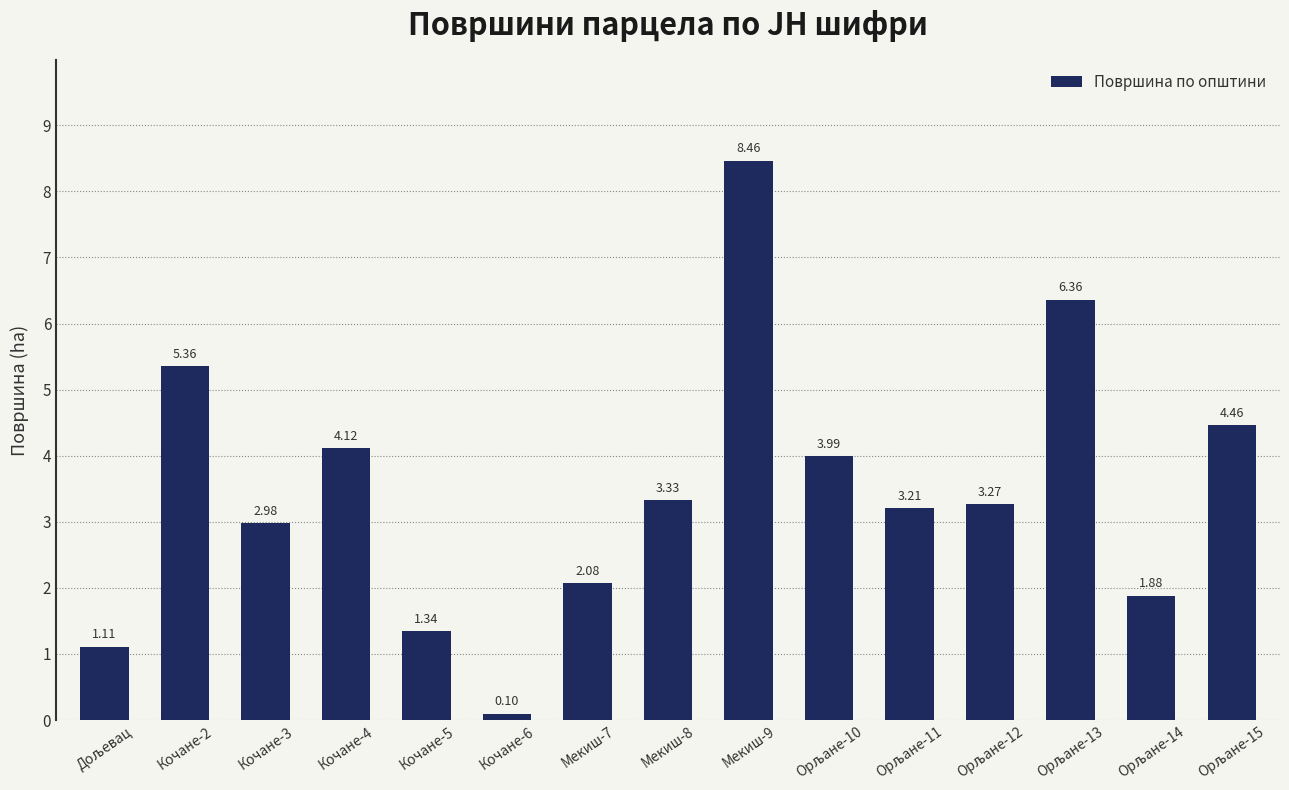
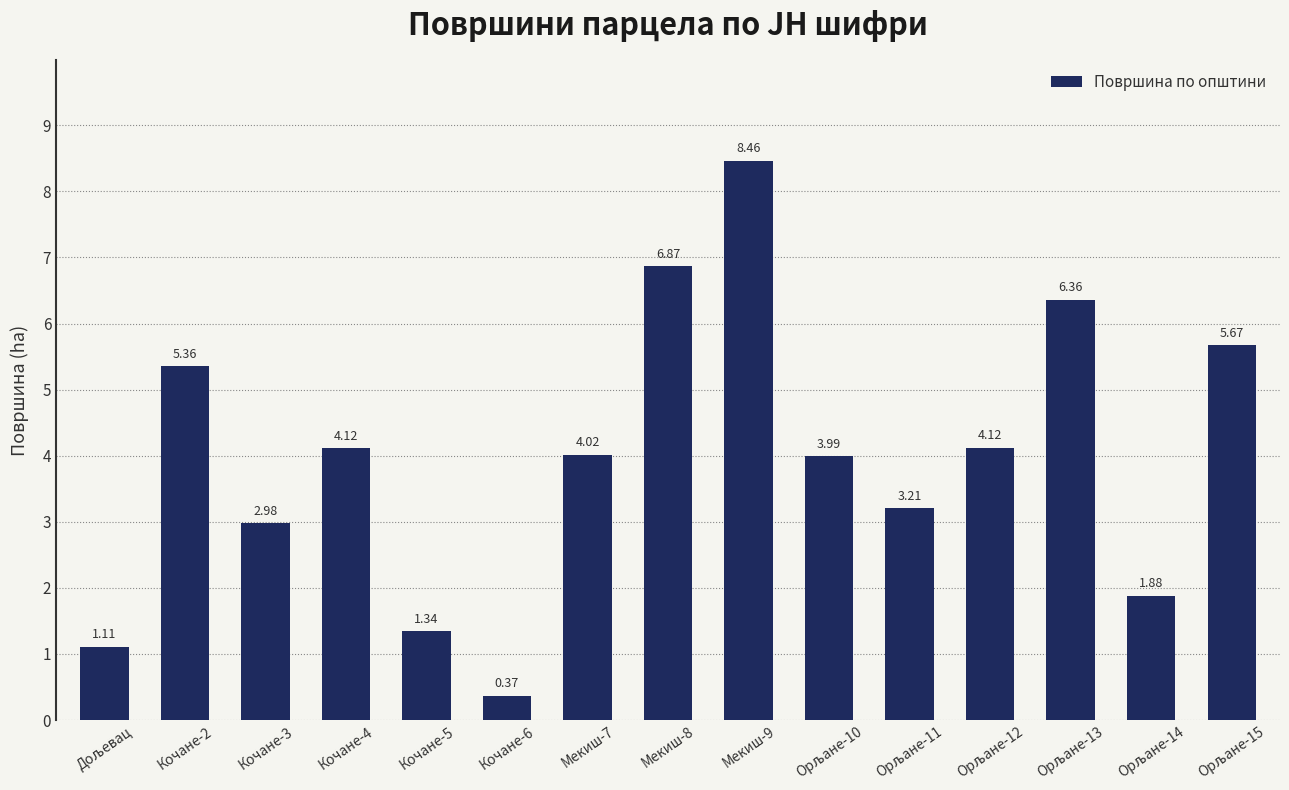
  {
    "Дољевац": 1.11,
    "Кочане-2": 5.36,
    "Кочане-3": 2.98,
    "Кочане-4": 4.12,
    "Кочане-5": 1.34,
-   "Кочане-6": 0.10,
-   "Мекиш-7": 2.08,
-   "Мекиш-8": 3.33,
+   "Кочане-6": 0.37,
+   "Мекиш-7": 4.02,
+   "Мекиш-8": 6.87,
    "Мекиш-9": 8.46,
    "Орљане-10": 3.99,
    "Орљане-11": 3.21,
-   "Орљане-12": 3.27,
+   "Орљане-12": 4.12,
    "Орљане-13": 6.36,
    "Орљане-14": 1.88,
-   "Орљане-15": 4.46
+   "Орљане-15": 5.67
  }
